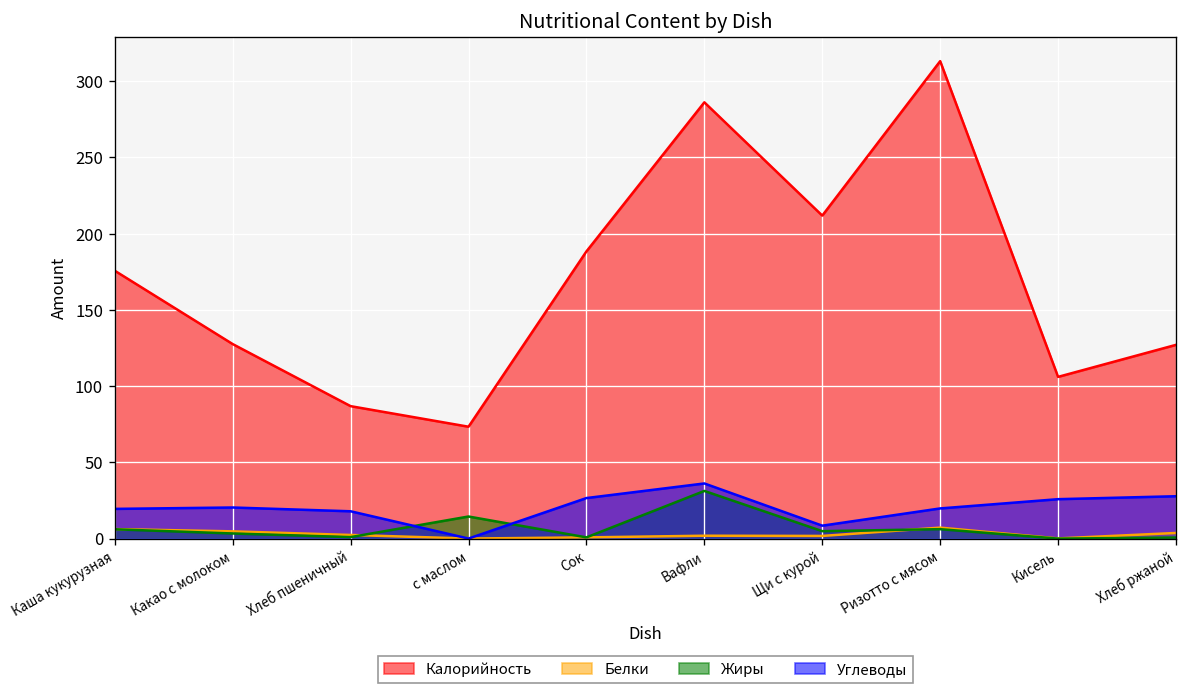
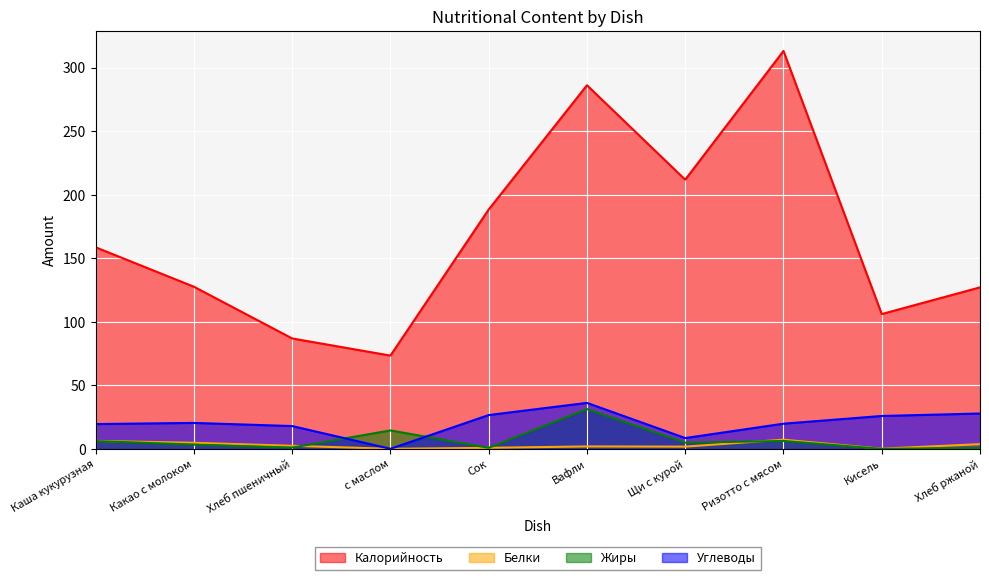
  {
    "Калорийность": {
-     "Каша кукурузная": 176,
+     "Каша кукурузная": 159,
      "Какао с молоком": 128,
      "Хлеб пшеничный": 87,
      "с маслом": 73,
      "Сок": 188,
      "Вафли": 286,
      "Щи с курой": 212,
      "Ризотто с мясом": 313,
      "Кисель": 106,
      "Хлеб ржаной": 127
    },
    "Белки": {
      "Вафли": 2,
      "Щи с курой": 2,
      "Хлеб ржаной": 4
    },
    "Жиры": {
      "с маслом": 15,
      "Вафли": 31,
      "Щи с курой": 5,
      "Хлеб ржаной": 1
    },
    "Углеводы": {
      "Каша кукурузная": 20,
      "Какао с молоком": 20,
      "Хлеб пшеничный": 18,
      "Сок": 27,
      "Вафли": 36,
      "Щи с курой": 8,
      "Ризотто с мясом": 20,
      "Кисель": 26,
      "Хлеб ржаной": 28
    }
  }
